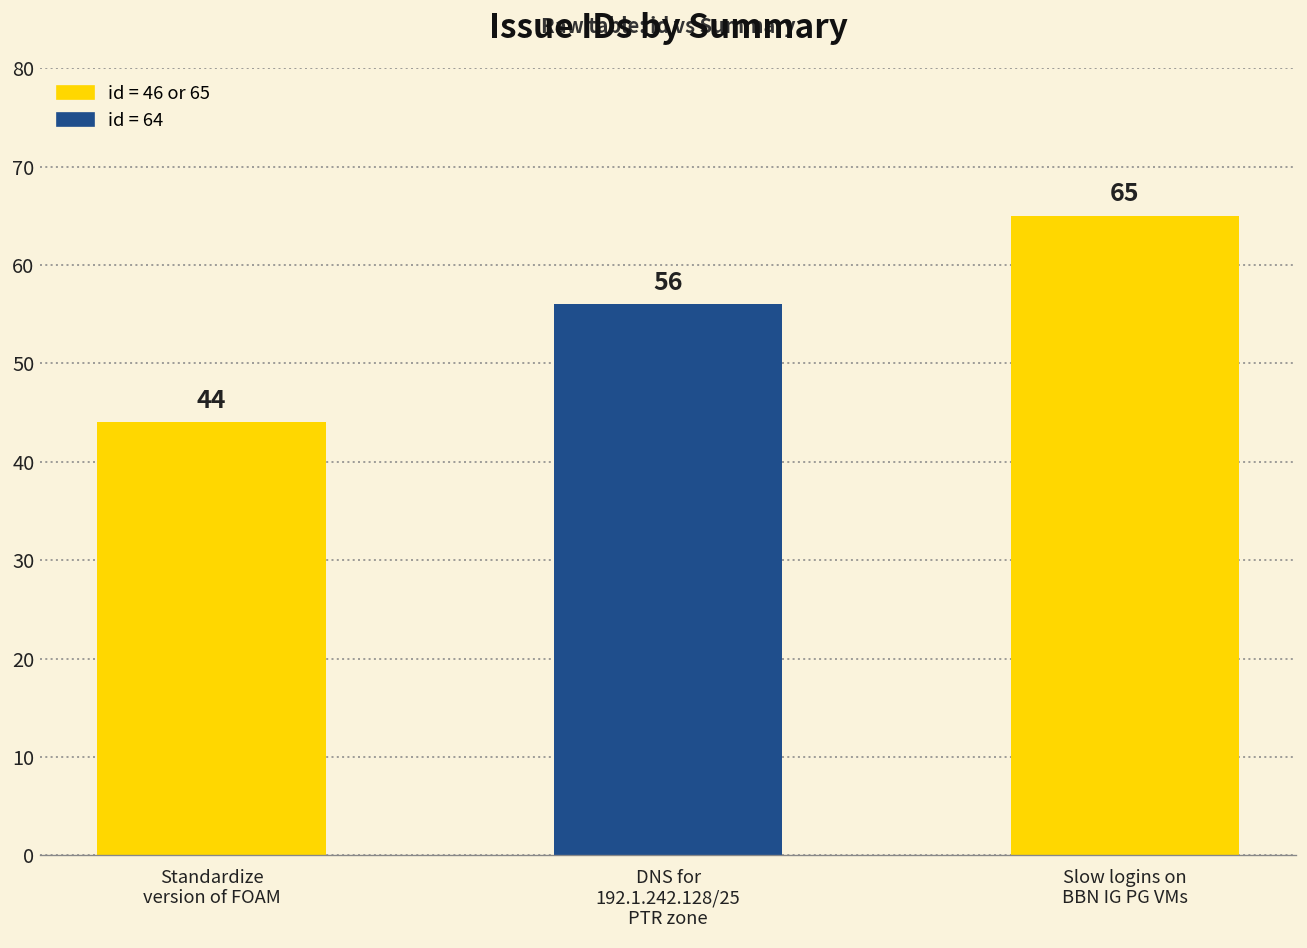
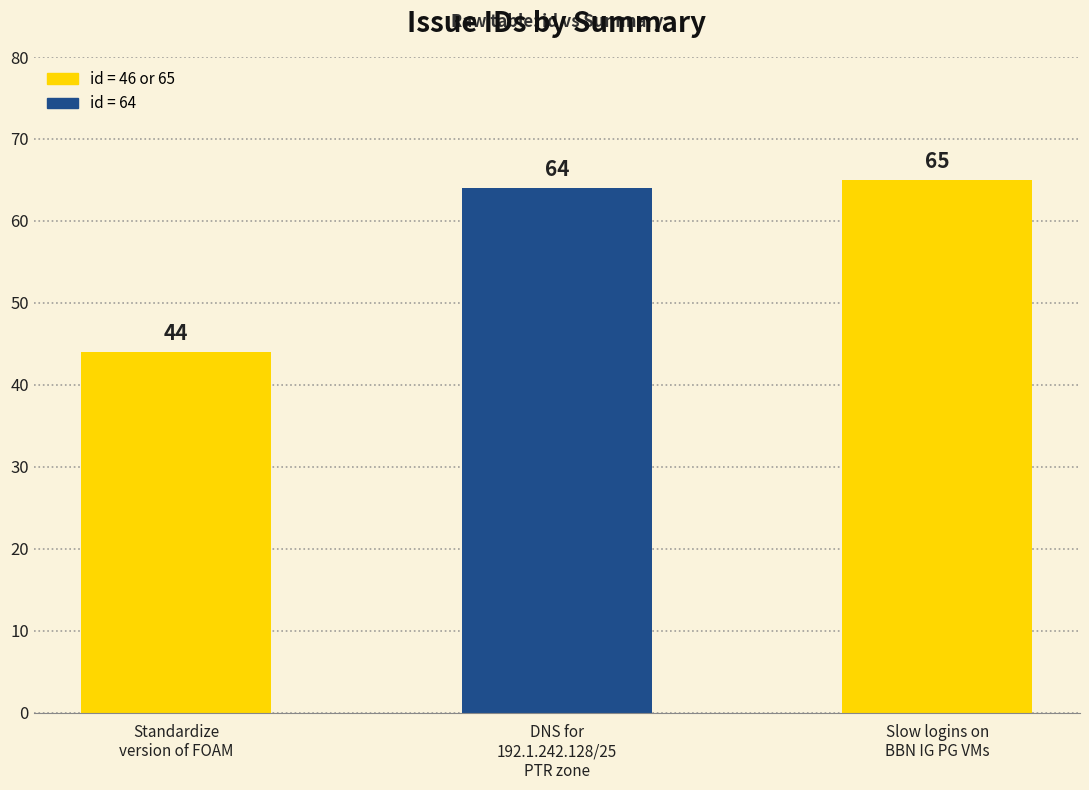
  {
    "Standardize version of FOAM": 44,
-   "DNS for 192.1.242.128/25 PTR zone": 56,
+   "DNS for 192.1.242.128/25 PTR zone": 64,
    "Slow logins on BBN IG PG VMs": 65
  }
